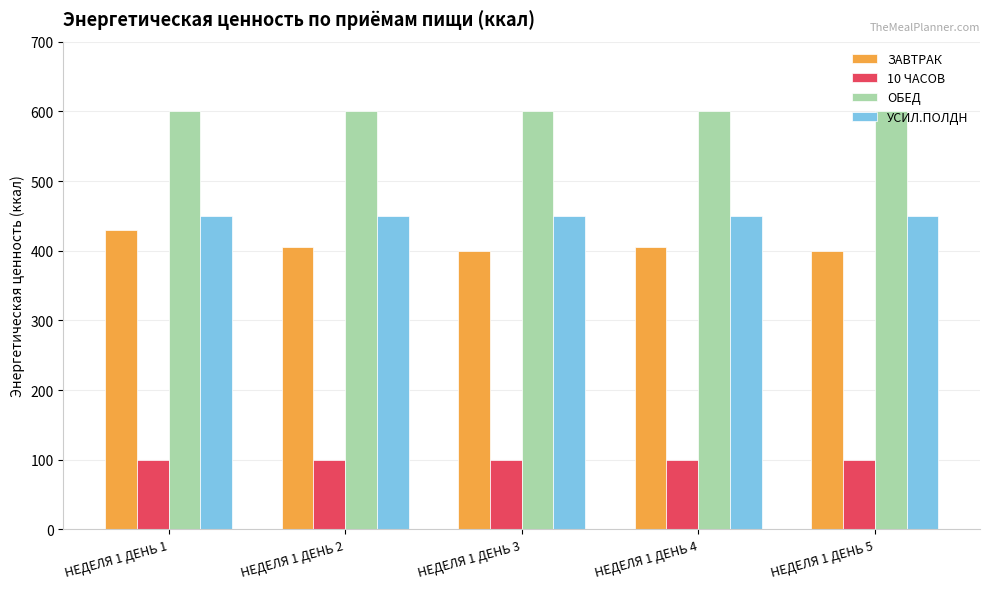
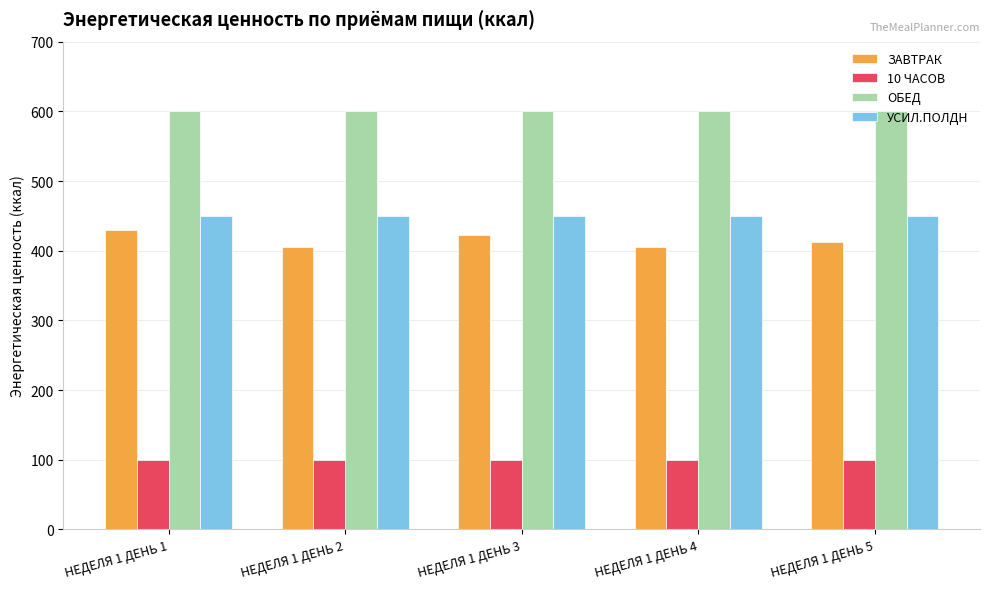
  {
    "ЗАВТРАК": {
      "НЕДЕЛЯ 1 ДЕНЬ 1": 430,
      "НЕДЕЛЯ 1 ДЕНЬ 2": 410,
-     "НЕДЕЛЯ 1 ДЕНЬ 3": 400,
+     "НЕДЕЛЯ 1 ДЕНЬ 3": 420,
      "НЕДЕЛЯ 1 ДЕНЬ 4": 410,
-     "НЕДЕЛЯ 1 ДЕНЬ 5": 400
+     "НЕДЕЛЯ 1 ДЕНЬ 5": 410
    },
    "10 ЧАСОВ": {
      "НЕДЕЛЯ 1 ДЕНЬ 1": 100,
      "НЕДЕЛЯ 1 ДЕНЬ 2": 100,
      "НЕДЕЛЯ 1 ДЕНЬ 3": 100,
      "НЕДЕЛЯ 1 ДЕНЬ 4": 100,
      "НЕДЕЛЯ 1 ДЕНЬ 5": 100
    },
    "ОБЕД": {
      "НЕДЕЛЯ 1 ДЕНЬ 1": 600,
      "НЕДЕЛЯ 1 ДЕНЬ 2": 600,
      "НЕДЕЛЯ 1 ДЕНЬ 3": 600,
      "НЕДЕЛЯ 1 ДЕНЬ 4": 600,
      "НЕДЕЛЯ 1 ДЕНЬ 5": 600
    },
    "УСИЛ.ПОЛДН": {
      "НЕДЕЛЯ 1 ДЕНЬ 1": 450,
      "НЕДЕЛЯ 1 ДЕНЬ 2": 450,
      "НЕДЕЛЯ 1 ДЕНЬ 3": 450,
      "НЕДЕЛЯ 1 ДЕНЬ 4": 450,
      "НЕДЕЛЯ 1 ДЕНЬ 5": 450
    }
  }
